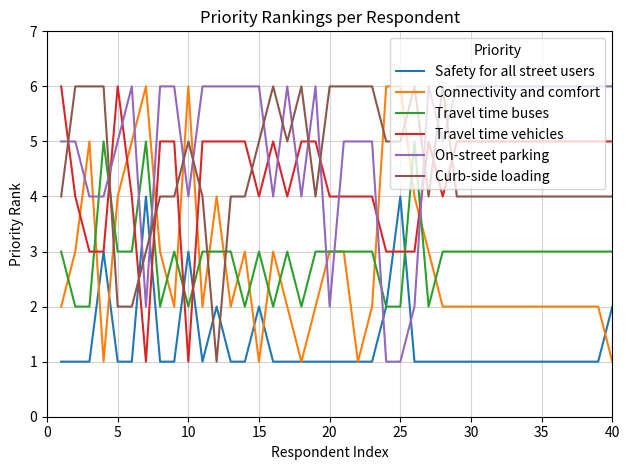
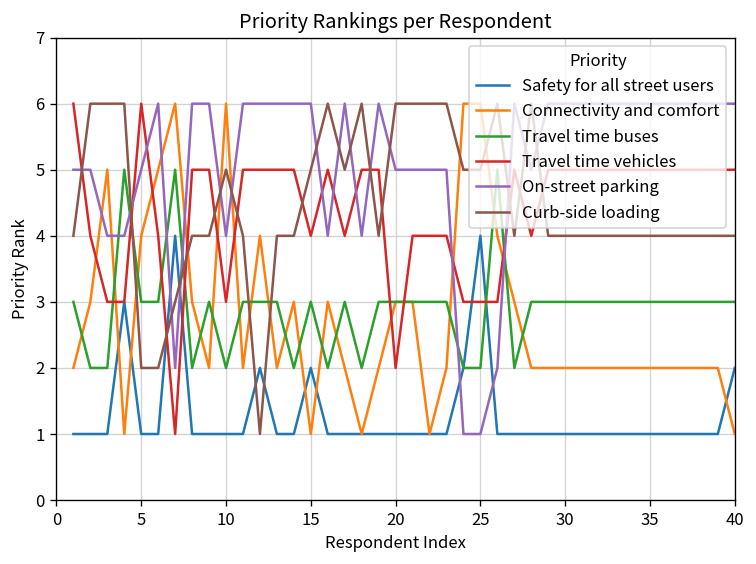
  {
    "Safety for all street users": {
      "5": 1,
-     "10": 3,
+     "10": 1,
      "15": 2,
      "20": 1,
      "25": 4,
      "30": 1,
      "35": 1,
      "40": 2
    },
    "Connectivity and comfort": {
      "5": 4,
      "10": 6,
      "15": 1,
      "30": 2,
      "35": 2,
      "40": 1
    },
    "Travel time buses": {
      "5": 3,
      "10": 2,
      "15": 3,
      "25": 2,
      "30": 3,
      "35": 3,
      "40": 3
    },
    "Travel time vehicles": {
      "5": 6,
-     "10": 1,
+     "10": 3,
      "15": 4,
-     "20": 4,
+     "20": 2,
      "25": 3,
      "40": 5
    },
    "On-street parking": {
      "5": 5,
      "10": 4,
      "15": 6,
-     "20": 2,
+     "20": 5,
      "25": 1,
      "40": 6
    },
    "Curb-side loading": {
      "5": 2,
      "10": 5,
      "15": 5,
      "20": 6,
      "30": 4,
      "35": 4,
      "40": 4
    }
  }
